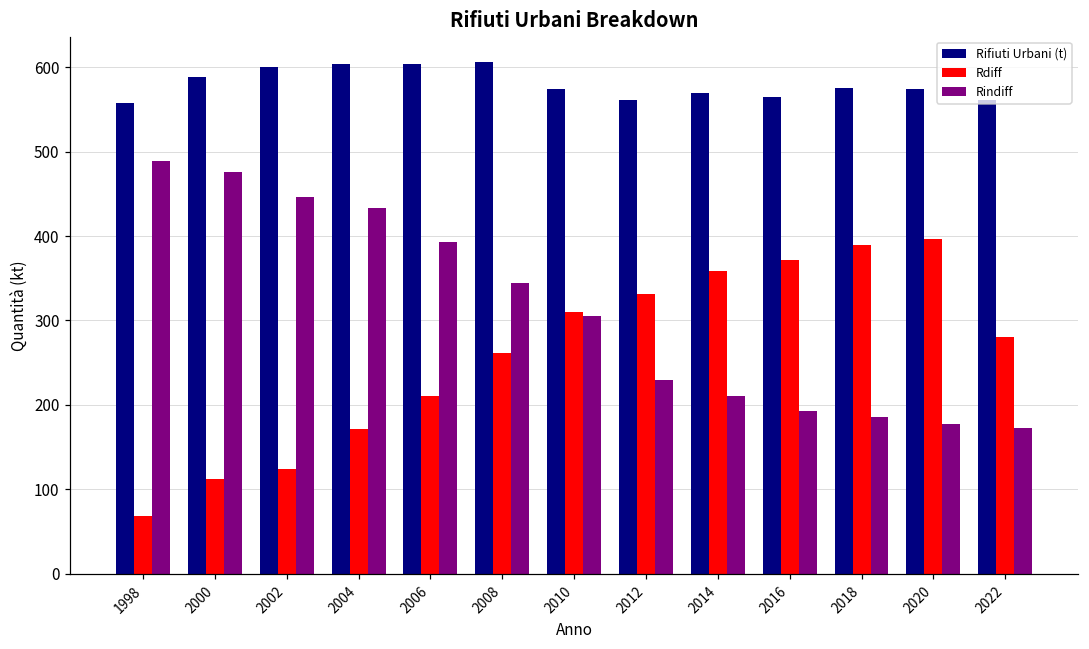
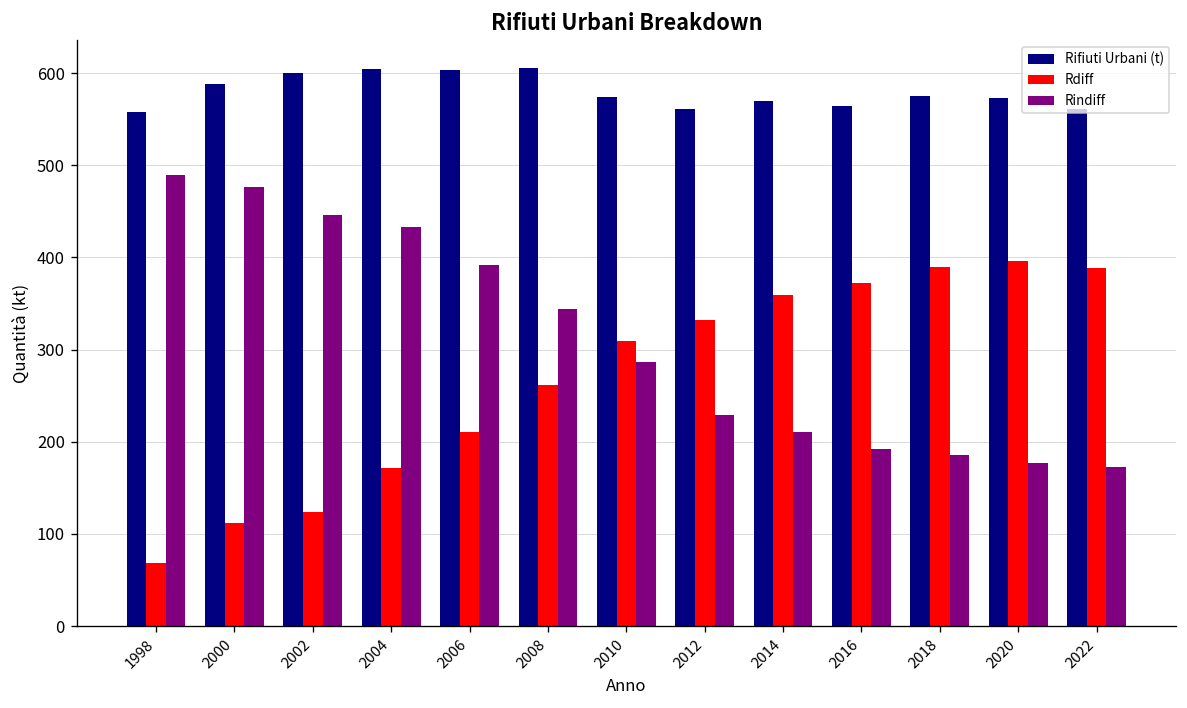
  {
    "Rifiuti Urbani (t)": {
      "1998": 560,
      "2000": 590,
      "2002": 600,
      "2004": 600,
      "2006": 600,
      "2008": 610,
      "2010": 570,
      "2012": 560,
      "2014": 570,
      "2016": 560,
      "2018": 580,
      "2020": 570,
      "2022": 560
    },
    "Rdiff": {
      "1998": 70,
      "2000": 110,
      "2002": 120,
      "2004": 170,
      "2006": 210,
      "2008": 260,
      "2010": 310,
      "2012": 330,
      "2014": 360,
      "2016": 370,
      "2018": 390,
      "2020": 400,
-     "2022": 280
+     "2022": 390
    },
    "Rindiff": {
      "1998": 490,
      "2000": 480,
      "2002": 450,
      "2004": 430,
      "2006": 390,
      "2008": 340,
-     "2010": 310,
+     "2010": 290,
      "2012": 230,
      "2014": 210,
      "2016": 190,
      "2018": 190,
      "2020": 180,
      "2022": 170
    }
  }
